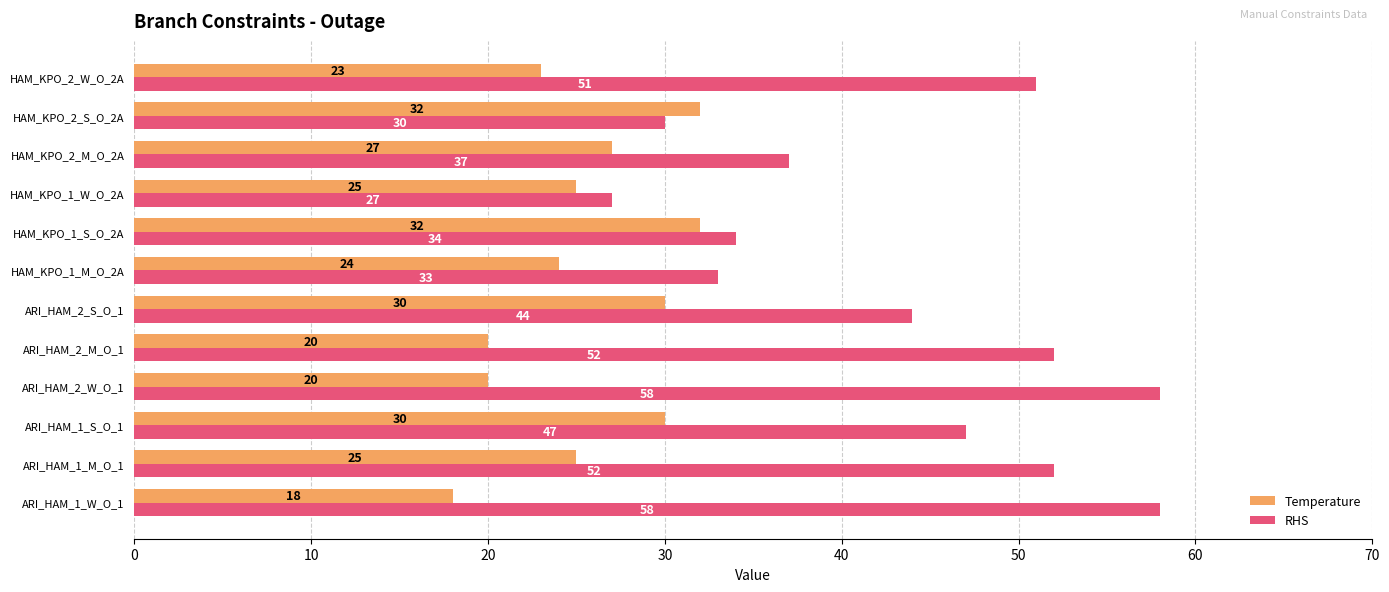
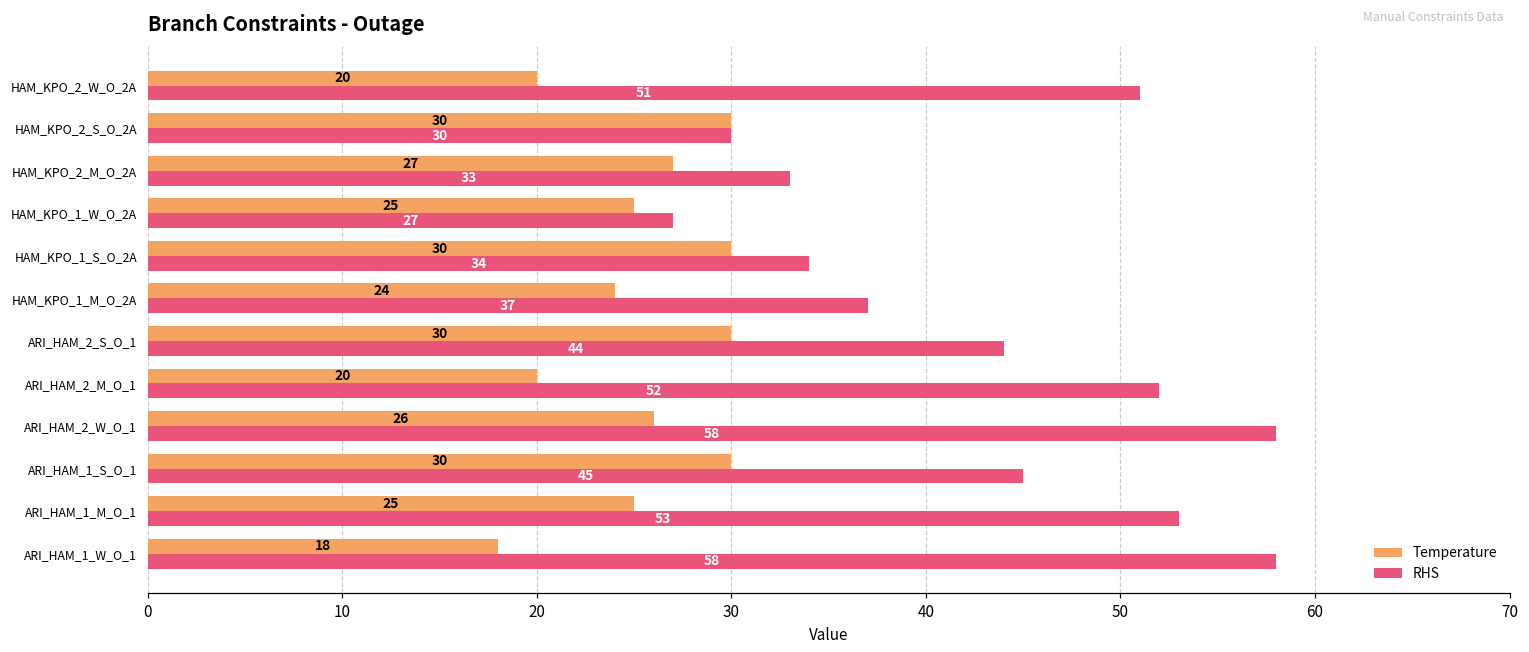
  {
    "Temperature": {
-     "HAM_KPO_2_W_O_2A": 23,
-     "HAM_KPO_2_S_O_2A": 32,
+     "HAM_KPO_2_W_O_2A": 20,
+     "HAM_KPO_2_S_O_2A": 30,
      "HAM_KPO_2_M_O_2A": 27,
      "HAM_KPO_1_W_O_2A": 25,
-     "HAM_KPO_1_S_O_2A": 32,
+     "HAM_KPO_1_S_O_2A": 30,
      "HAM_KPO_1_M_O_2A": 24,
      "ARI_HAM_2_S_O_1": 30,
      "ARI_HAM_2_M_O_1": 20,
-     "ARI_HAM_2_W_O_1": 20,
+     "ARI_HAM_2_W_O_1": 26,
      "ARI_HAM_1_S_O_1": 30,
      "ARI_HAM_1_M_O_1": 25,
      "ARI_HAM_1_W_O_1": 18
    },
    "RHS": {
      "HAM_KPO_2_W_O_2A": 51,
      "HAM_KPO_2_S_O_2A": 30,
-     "HAM_KPO_2_M_O_2A": 37,
+     "HAM_KPO_2_M_O_2A": 33,
      "HAM_KPO_1_W_O_2A": 27,
      "HAM_KPO_1_S_O_2A": 34,
-     "HAM_KPO_1_M_O_2A": 33,
+     "HAM_KPO_1_M_O_2A": 37,
      "ARI_HAM_2_S_O_1": 44,
      "ARI_HAM_2_M_O_1": 52,
      "ARI_HAM_2_W_O_1": 58,
-     "ARI_HAM_1_S_O_1": 47,
-     "ARI_HAM_1_M_O_1": 52,
+     "ARI_HAM_1_S_O_1": 45,
+     "ARI_HAM_1_M_O_1": 53,
      "ARI_HAM_1_W_O_1": 58
    }
  }
